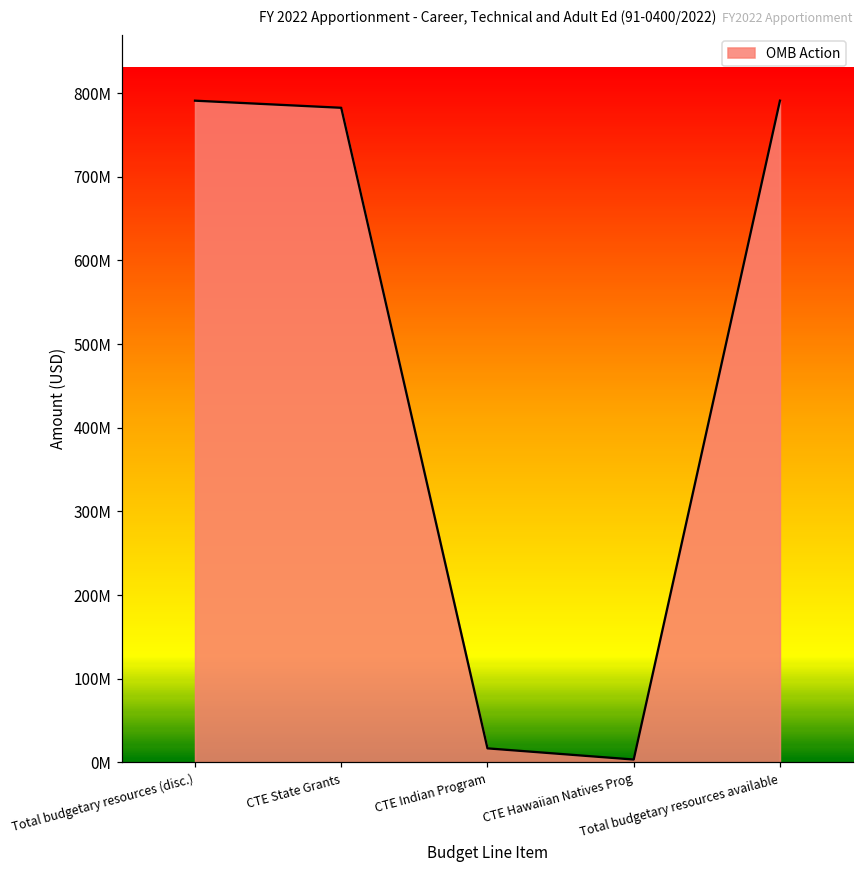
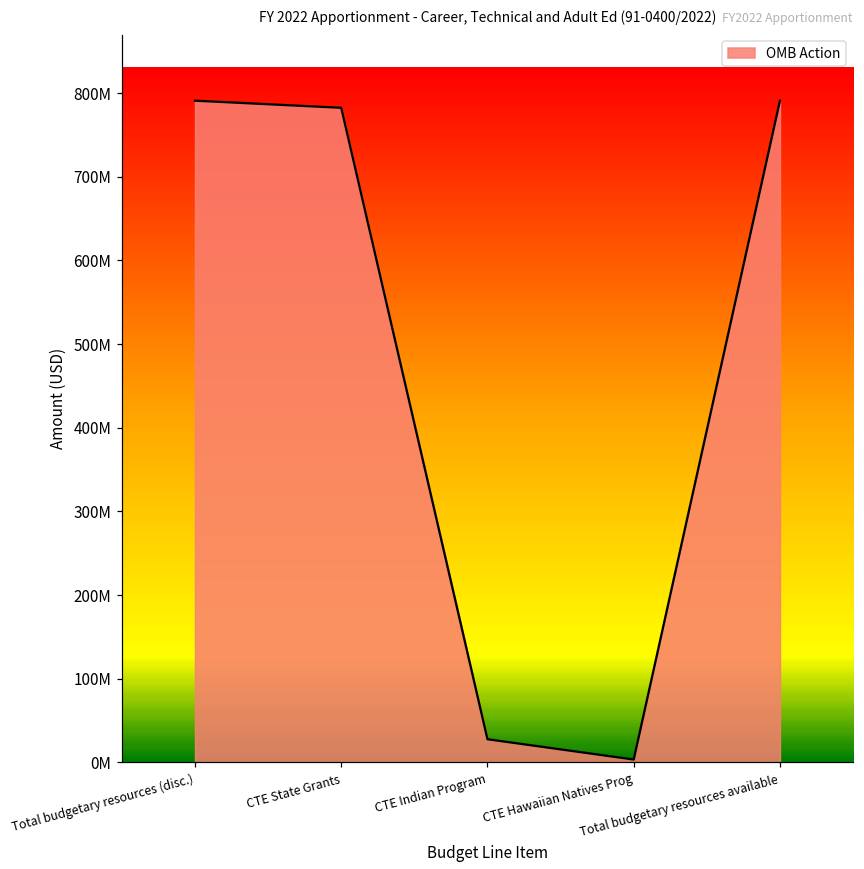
  {
    "Total budgetary resources (disc.)": 790000000,
    "CTE State Grants": 780000000,
-   "CTE Indian Program": 20000000,
+   "CTE Indian Program": 30000000,
    "CTE Hawaiian Natives Prog": 0,
    "Total budgetary resources available": 790000000
  }
